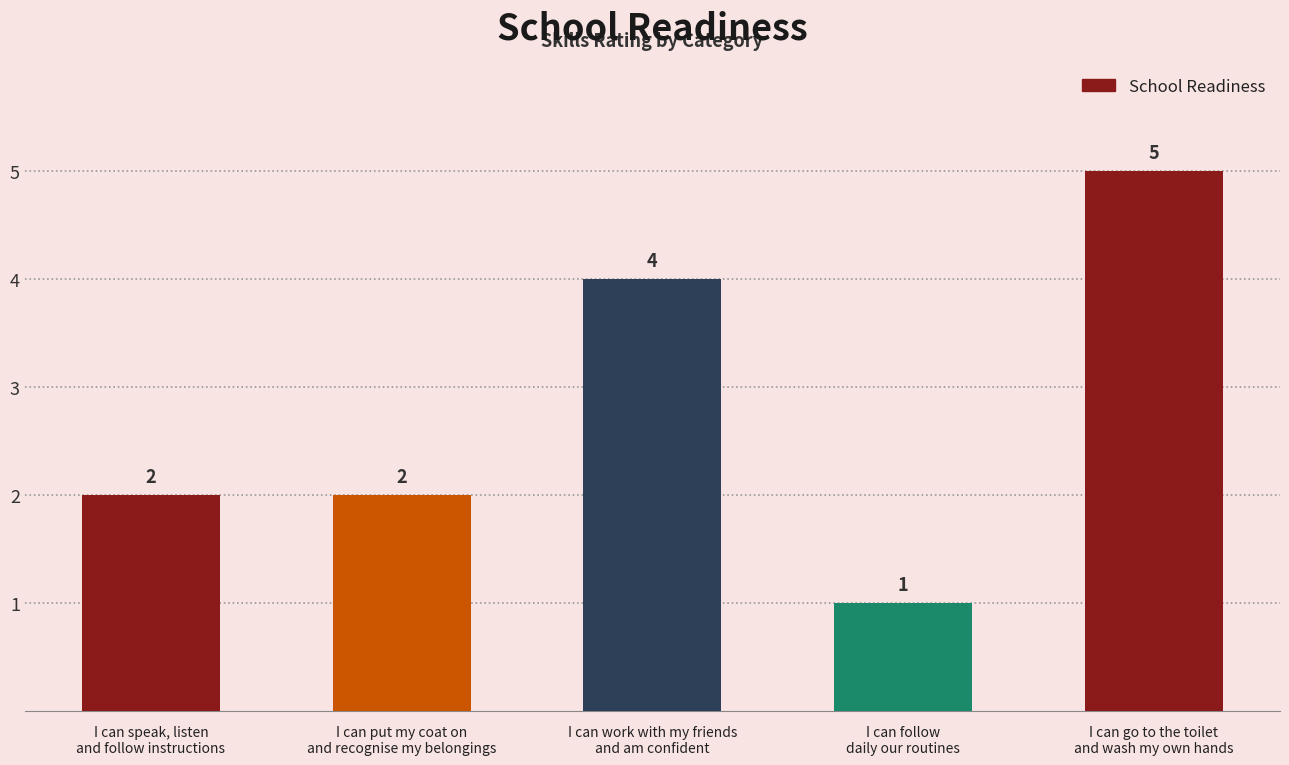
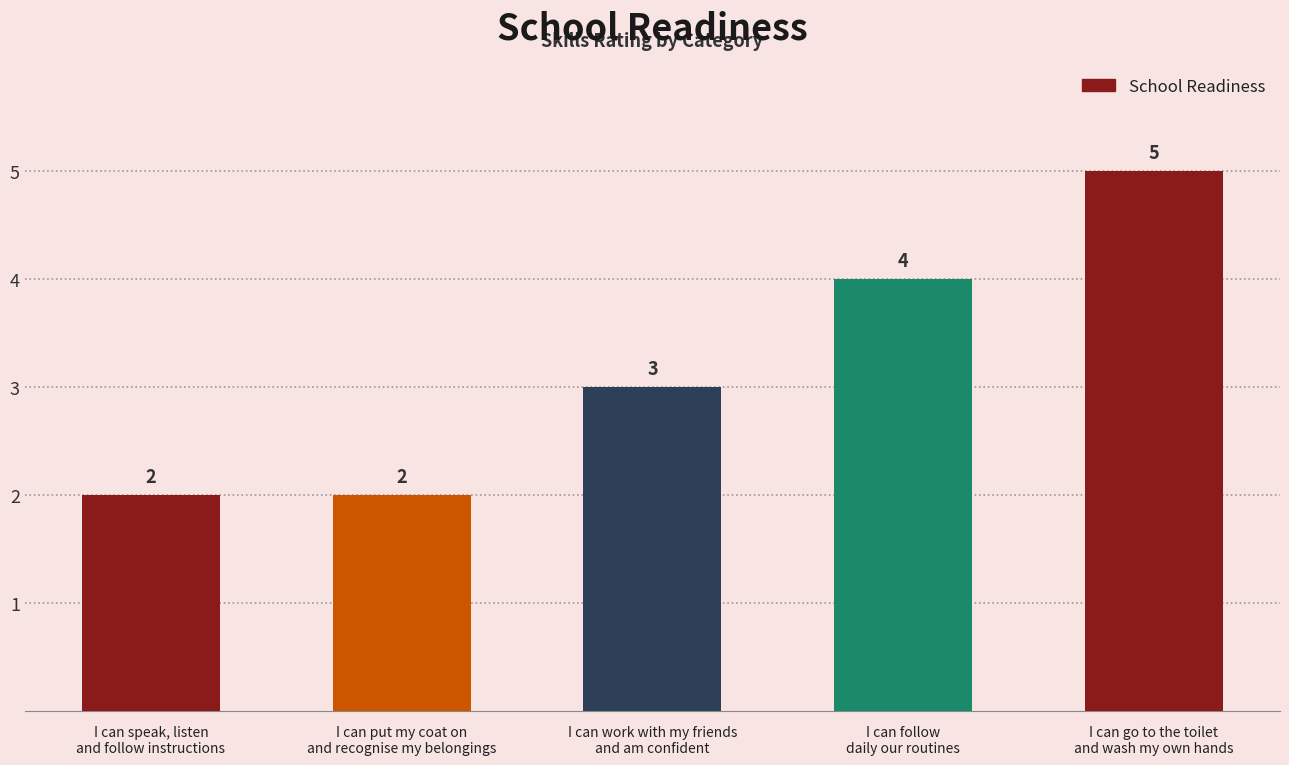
  {
    "I can speak, listen and follow instructions": 2,
    "I can put my coat on and recognise my belongings": 2,
-   "I can work with my friends and am confident": 4,
-   "I can follow daily our routines": 1,
+   "I can work with my friends and am confident": 3,
+   "I can follow daily our routines": 4,
    "I can go to the toilet and wash my own hands": 5
  }
